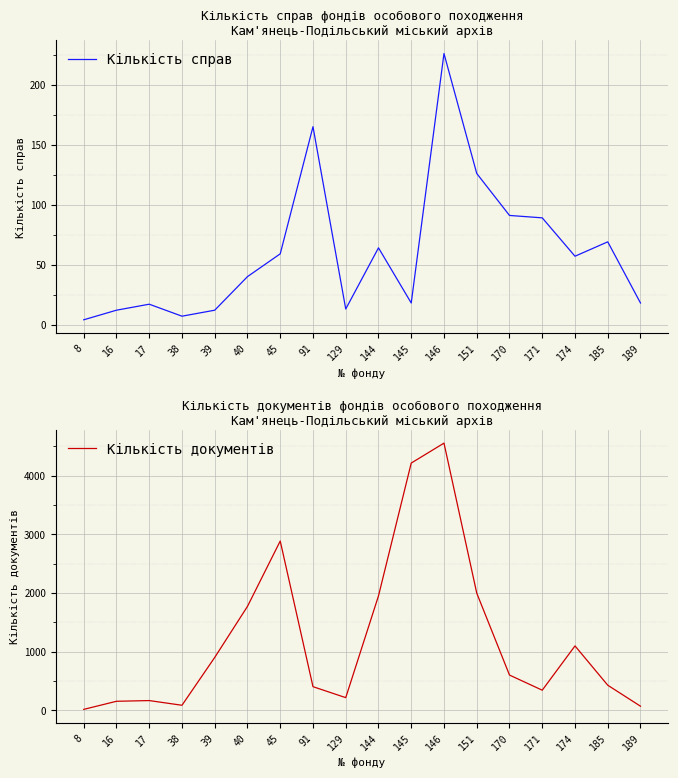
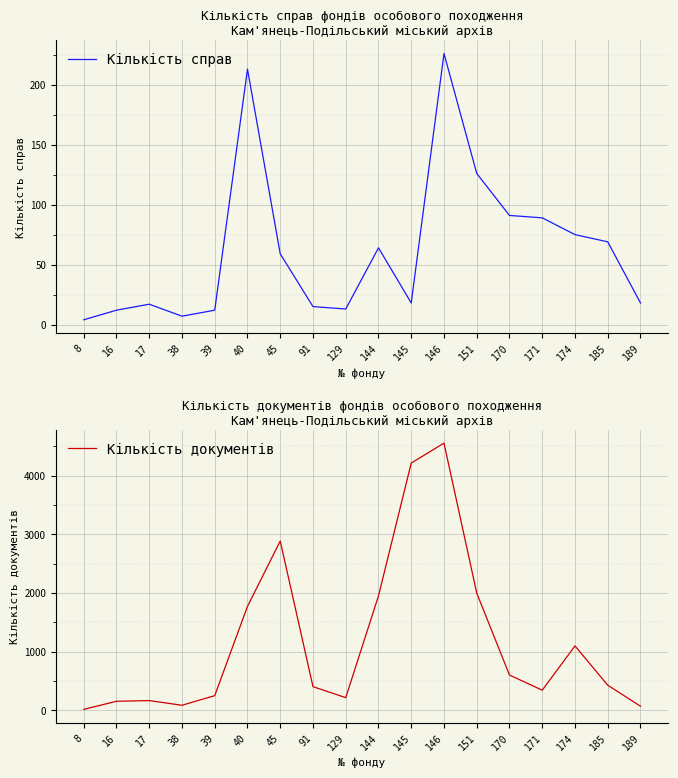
  {
    "Кількість справ фондів особового походження Кам'янець-Подільський міський архів": {
      "8": 4,
      "16": 12,
      "17": 17,
      "38": 7,
      "39": 12,
-     "40": 40,
+     "40": 213,
      "45": 59,
-     "91": 165,
+     "91": 15,
      "129": 13,
      "144": 64,
      "145": 18,
      "146": 226,
      "151": 126,
      "170": 91,
      "171": 89,
-     "174": 57,
+     "174": 75,
      "185": 69,
      "189": 18
    },
    "Кількість документів фондів особового походження Кам'янець-Подільський міський архів": {
      "8": 0,
      "16": 200,
      "17": 200,
      "38": 100,
-     "39": 900,
+     "39": 200,
      "40": 1800,
      "45": 2900,
      "91": 400,
      "129": 200,
      "144": 2000,
      "145": 4200,
      "146": 4600,
      "151": 2000,
      "170": 600,
      "171": 300,
      "174": 1100,
      "185": 400,
      "189": 100
    }
  }
